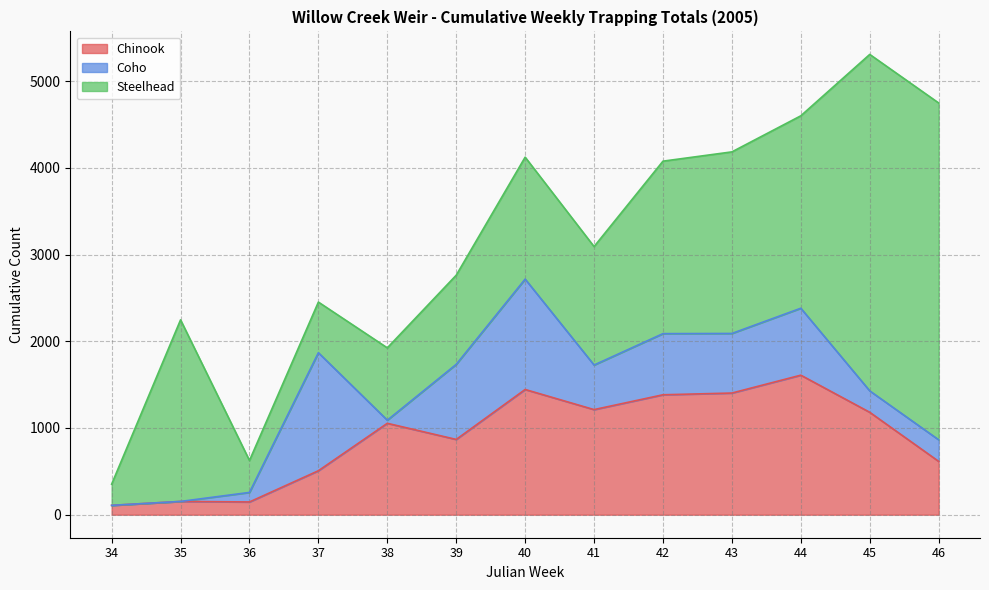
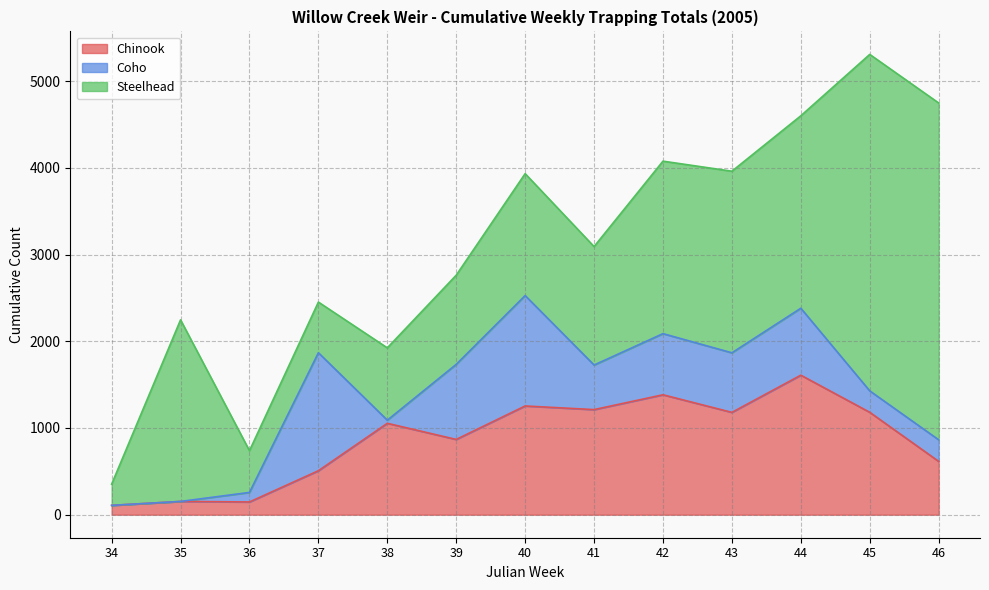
  {
    "Chinook": {
      "36": 100,
      "37": 500,
      "38": 1100,
      "39": 900,
-     "40": 1400,
+     "40": 1300,
      "41": 1200,
      "42": 1400,
-     "43": 1400,
+     "43": 1200,
      "44": 1600,
      "45": 1200,
      "46": 600
    },
    "Coho": {
      "36": 100,
      "37": 1400,
      "38": 0,
      "39": 900,
      "40": 1300,
      "41": 500,
      "42": 700,
      "43": 700,
      "44": 800,
      "45": 200,
      "46": 200
    },
    "Steelhead": {
      "34": 200,
      "35": 2100,
-     "36": 400,
+     "36": 500,
      "37": 600,
      "38": 800,
      "39": 1000,
      "40": 1400,
      "41": 1400,
      "42": 2000,
      "43": 2100,
      "44": 2200,
      "45": 3900,
      "46": 3900
    }
  }
